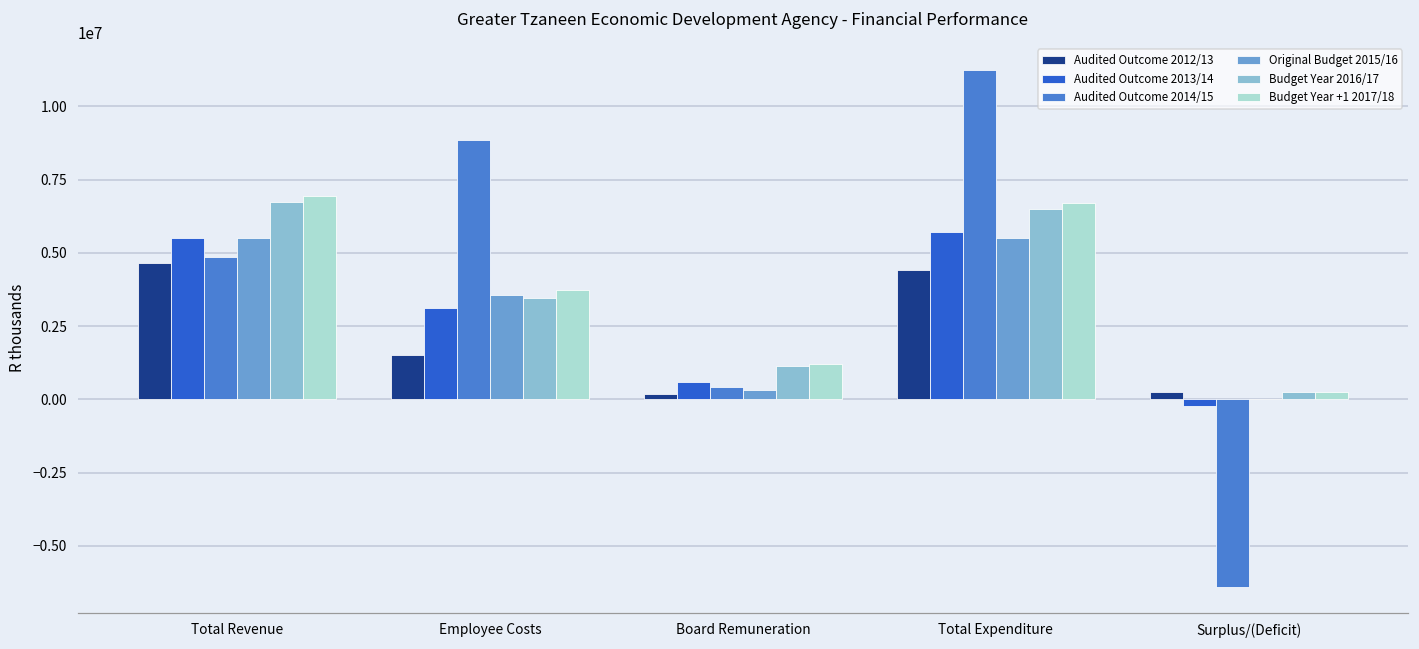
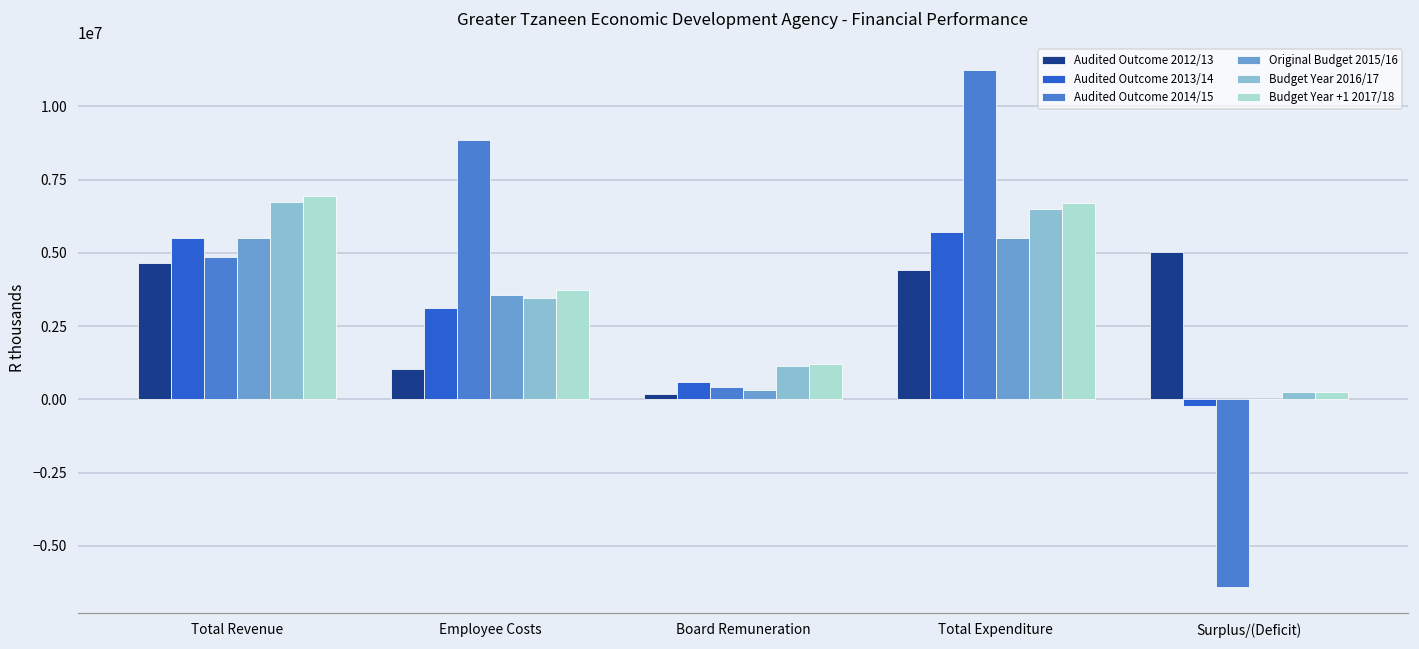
  {
    "Audited Outcome 2012/13": {
      "Total Revenue": 4700000,
-     "Employee Costs": 1500000,
+     "Employee Costs": 1000000,
      "Board Remuneration": 200000,
      "Total Expenditure": 4400000,
-     "Surplus/(Deficit)": 200000
+     "Surplus/(Deficit)": 5000000
    }
  }
